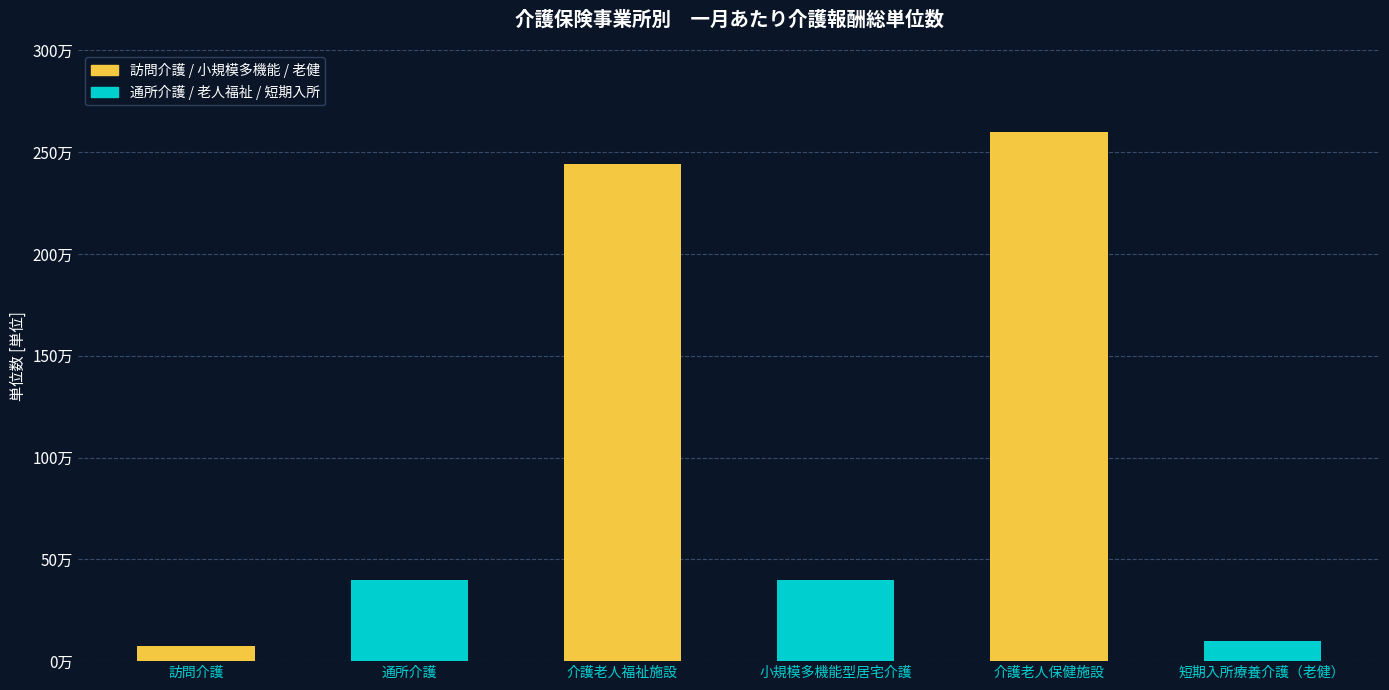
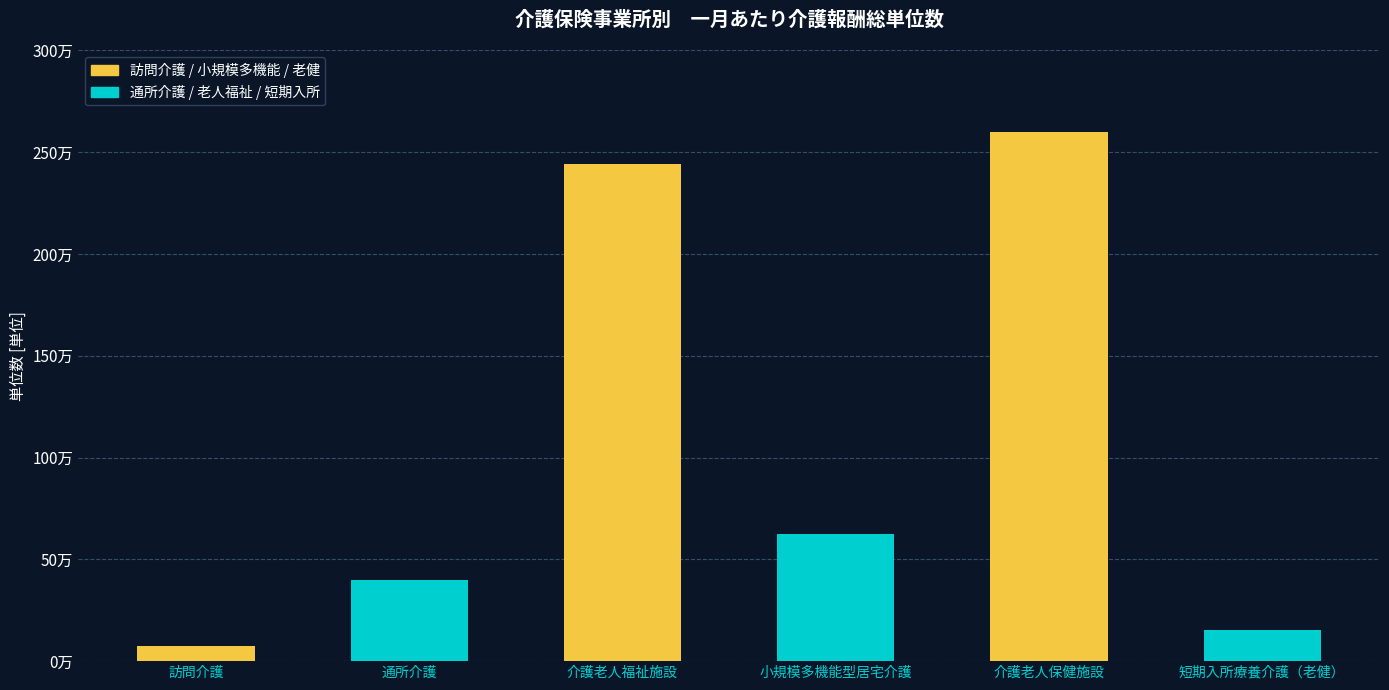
  {
    "訪問介護": "7万",
    "通所介護": "40万",
    "介護老人福祉施設": "244万",
-   "小規模多機能型居宅介護": "40万",
+   "小規模多機能型居宅介護": "62万",
    "介護老人保健施設": "260万",
-   "短期入所療養介護（老健）": "10万"
+   "短期入所療養介護（老健）": "15万"
  }
